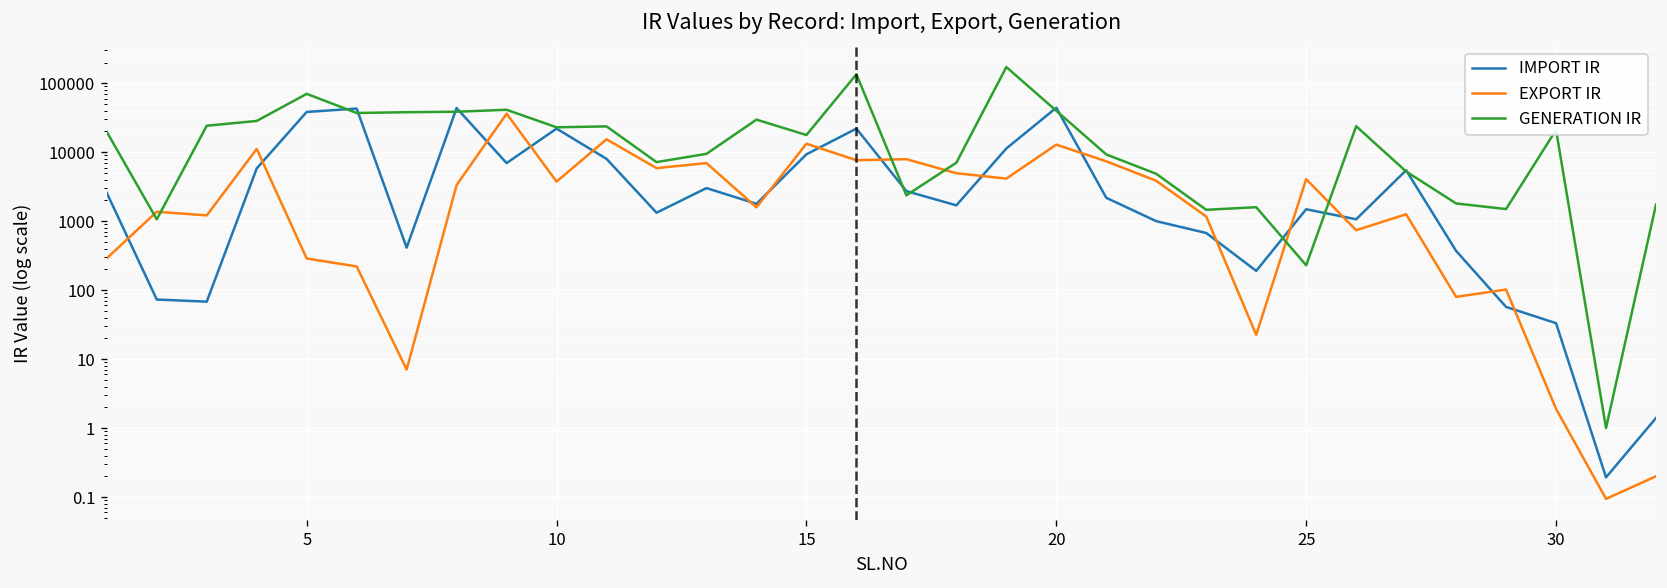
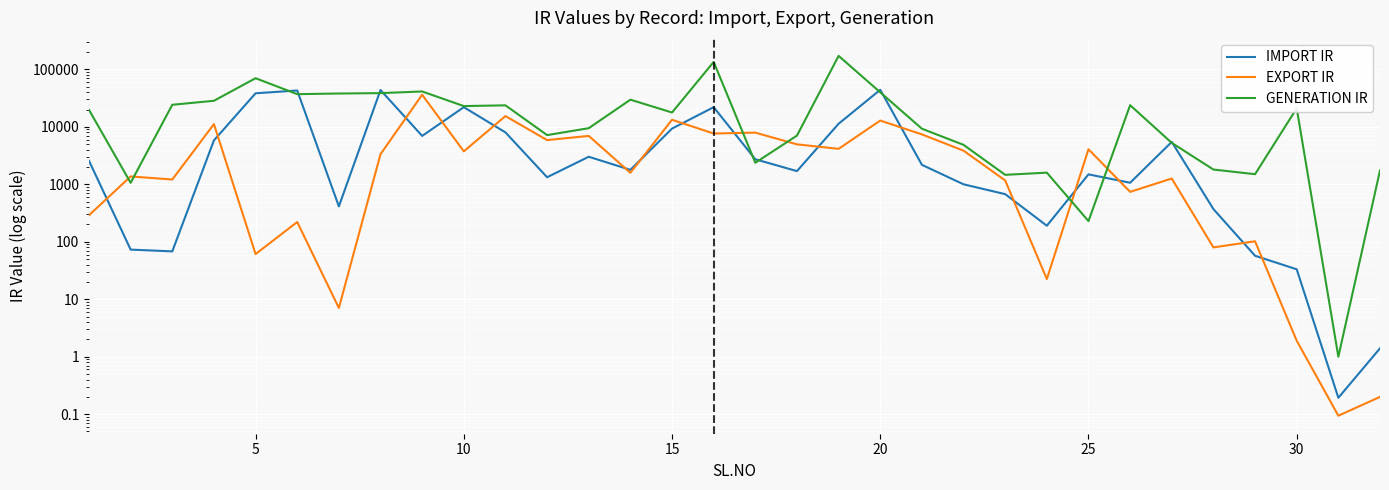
  {
    "IMPORT IR": {
      "5": 40000,
      "15": 9000,
      "25": 1500,
      "30": 30
    },
    "EXPORT IR": {
-     "5": 300,
+     "5": 60,
      "10": 4000,
      "15": 13000,
      "20": 13000,
      "25": 4000,
      "30": 2
    },
    "GENERATION IR": {
      "5": 70000,
      "15": 18000,
      "25": 230
    }
  }
